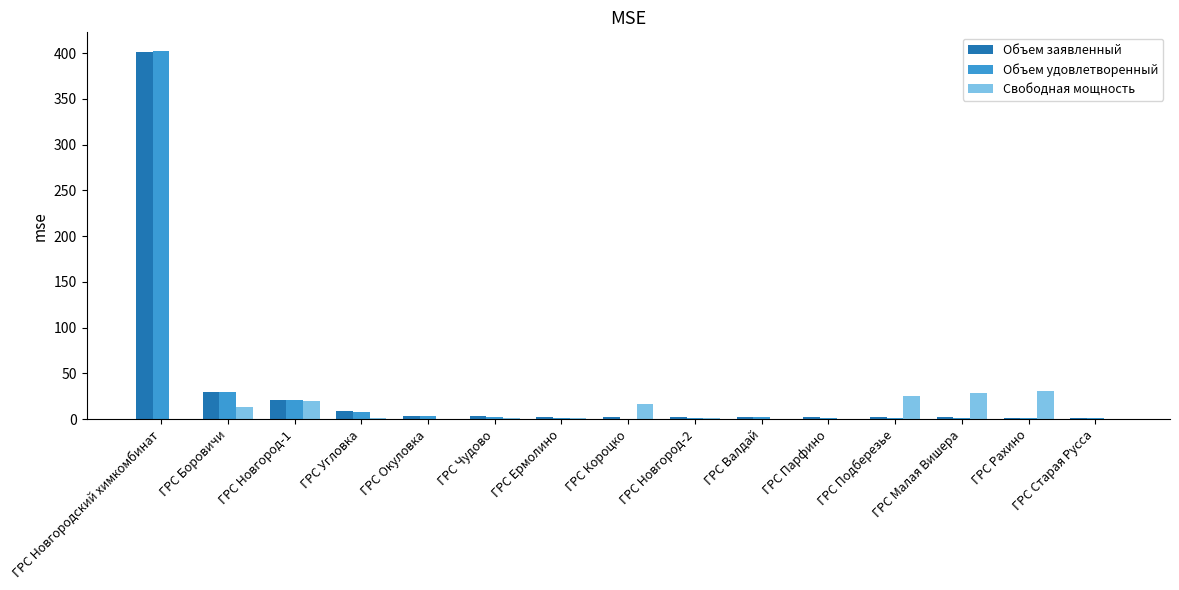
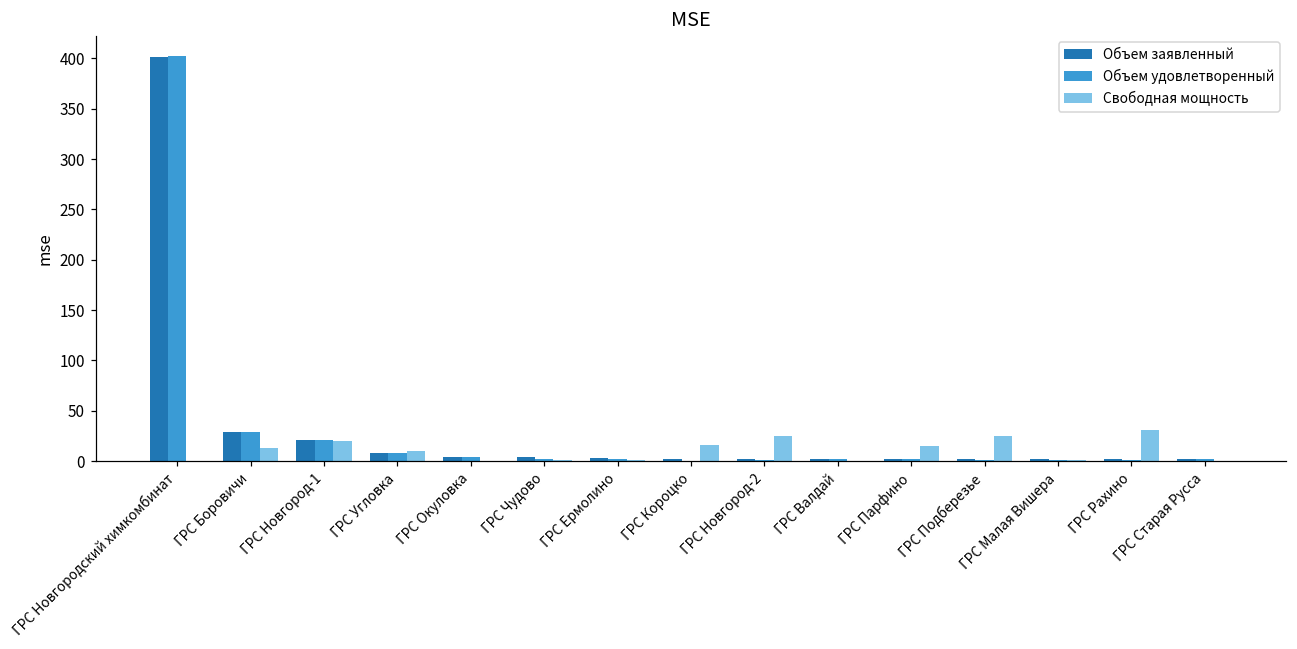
  {
    "Свободная мощность": {
      "ГРС Новгородский химкомбинат": 0,
      "ГРС Боровичи": 10,
      "ГРС Новгород-1": 20,
-     "ГРС Угловка": 0,
+     "ГРС Угловка": 10,
      "ГРС Окуловка": 0,
      "ГРС Короцко": 20,
-     "ГРС Новгород-2": 0,
-     "ГРС Парфино": 0,
+     "ГРС Новгород-2": 20,
+     "ГРС Парфино": 20,
      "ГРС Подберезье": 20,
-     "ГРС Малая Вишера": 30,
+     "ГРС Малая Вишера": 0,
      "ГРС Рахино": 30,
      "ГРС Старая Русса": 0
    }
  }
